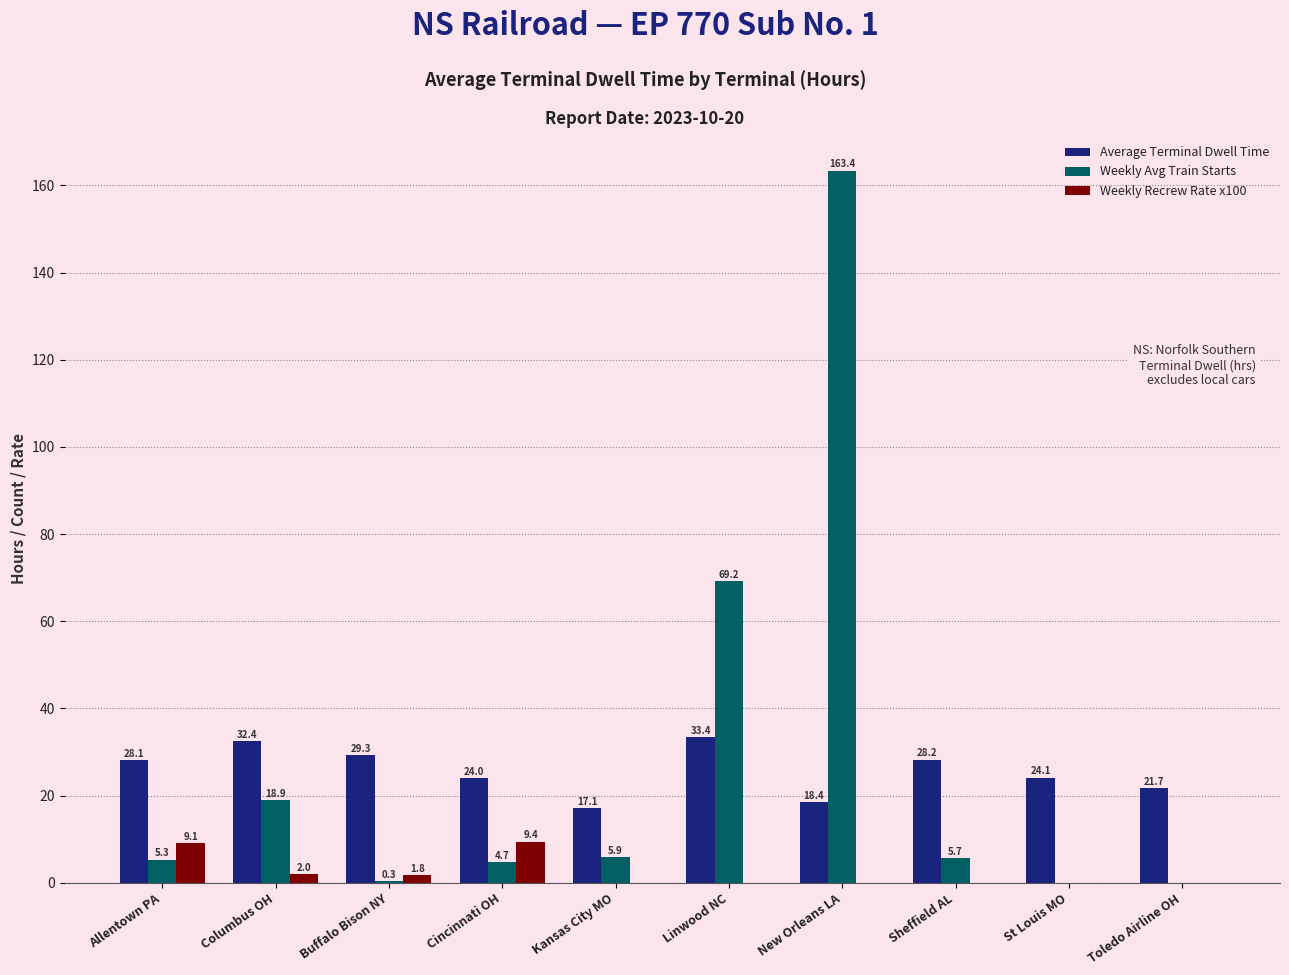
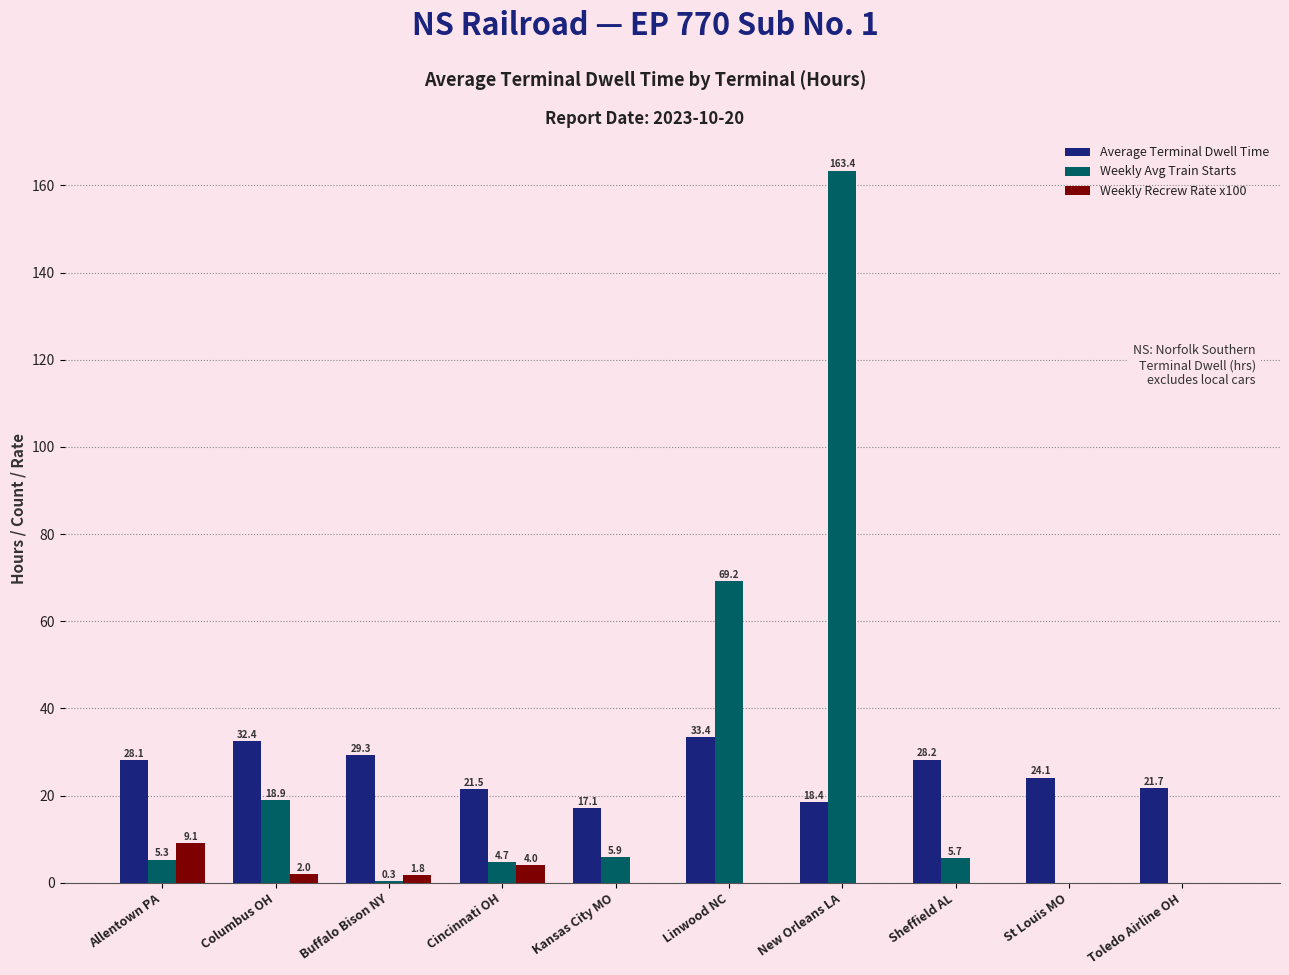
  {
    "Average Terminal Dwell Time": {
      "Allentown PA": 28.1,
      "Columbus OH": 32.4,
      "Buffalo Bison NY": 29.3,
-     "Cincinnati OH": 24.0,
+     "Cincinnati OH": 21.5,
      "Kansas City MO": 17.1,
      "Linwood NC": 33.4,
      "New Orleans LA": 18.4,
      "Sheffield AL": 28.2,
      "St Louis MO": 24.1,
      "Toledo Airline OH": 21.7
    },
    "Weekly Avg Train Starts": {
      "Allentown PA": 5.3,
      "Columbus OH": 18.9,
      "Buffalo Bison NY": 0.3,
      "Cincinnati OH": 4.7,
      "Kansas City MO": 5.9,
      "Linwood NC": 69.2,
      "New Orleans LA": 163.4,
      "Sheffield AL": 5.7
    },
    "Weekly Recrew Rate x100": {
      "Allentown PA": 9.1,
      "Columbus OH": 2.0,
      "Buffalo Bison NY": 1.8,
-     "Cincinnati OH": 9.4
+     "Cincinnati OH": 4.0
    }
  }
